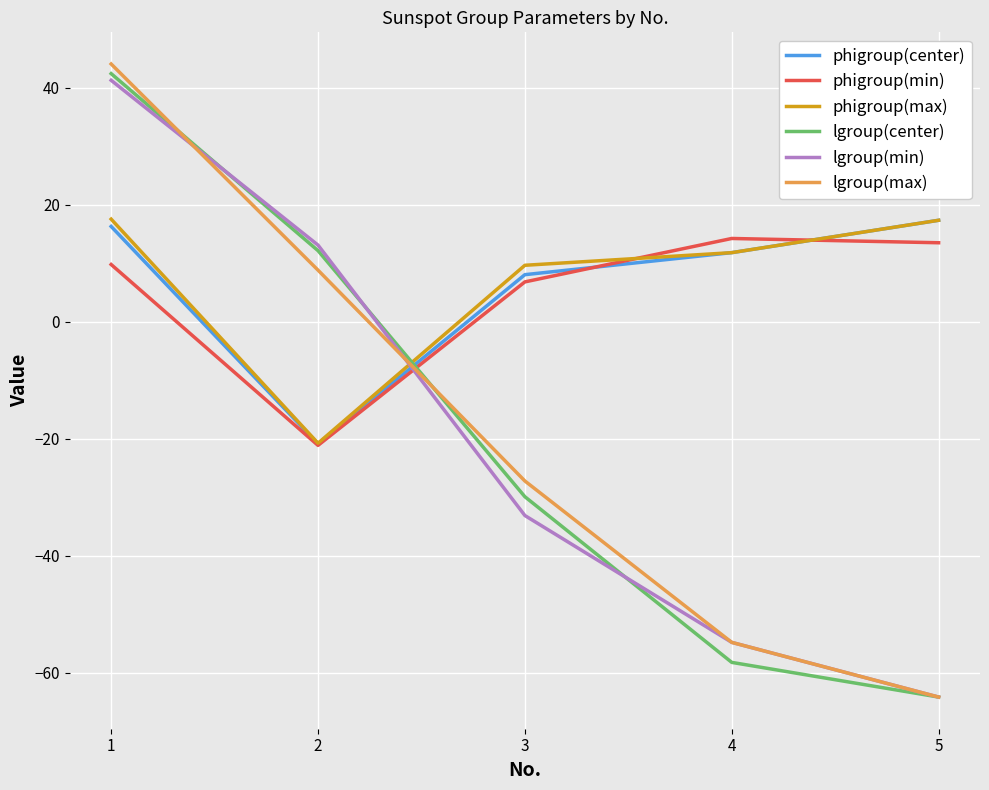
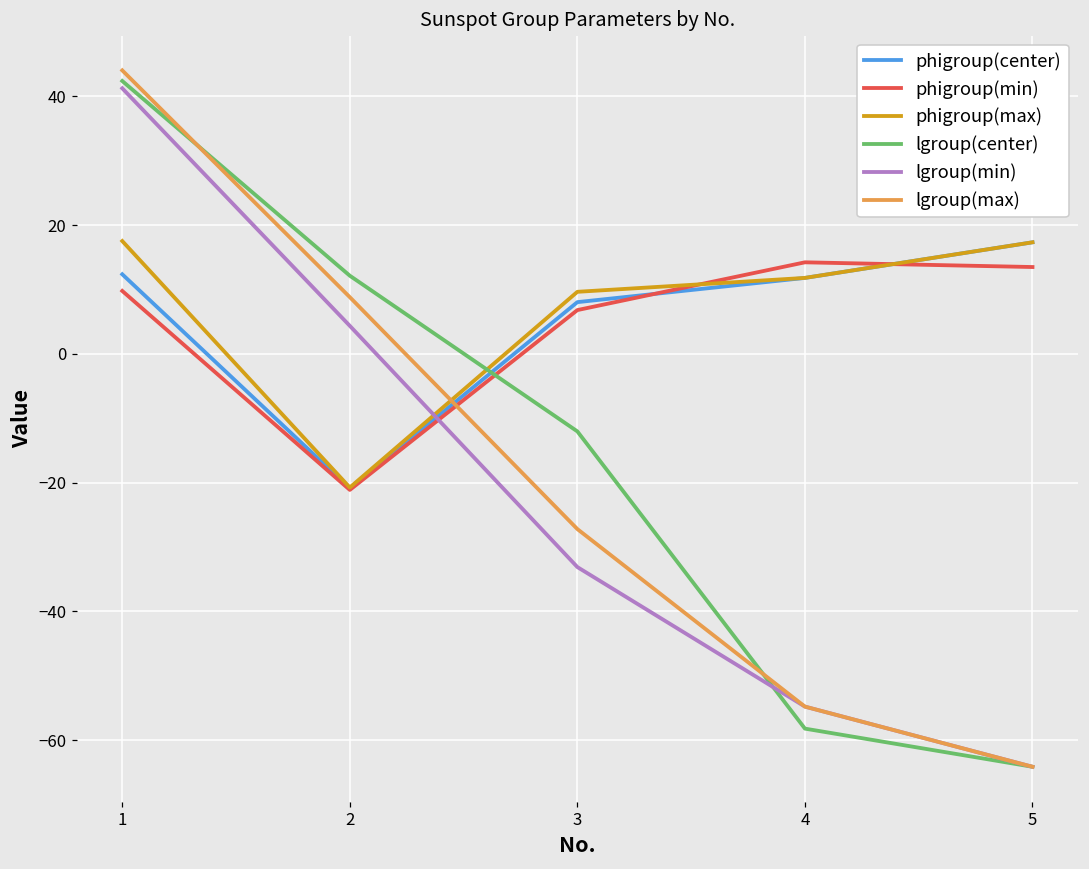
  {
    "phigroup(center)": {
-     "1": 16,
+     "1": 12,
      "3": 8
    },
    "phigroup(min)": {
      "1": 10,
      "3": 7,
      "4": 14,
      "5": 14
    },
    "lgroup(center)": {
      "1": 42,
      "2": 12,
-     "3": -30,
+     "3": -12,
      "4": -58
    },
    "lgroup(min)": {
      "1": 41,
-     "2": 13,
+     "2": 4,
      "3": -33
    }
  }
